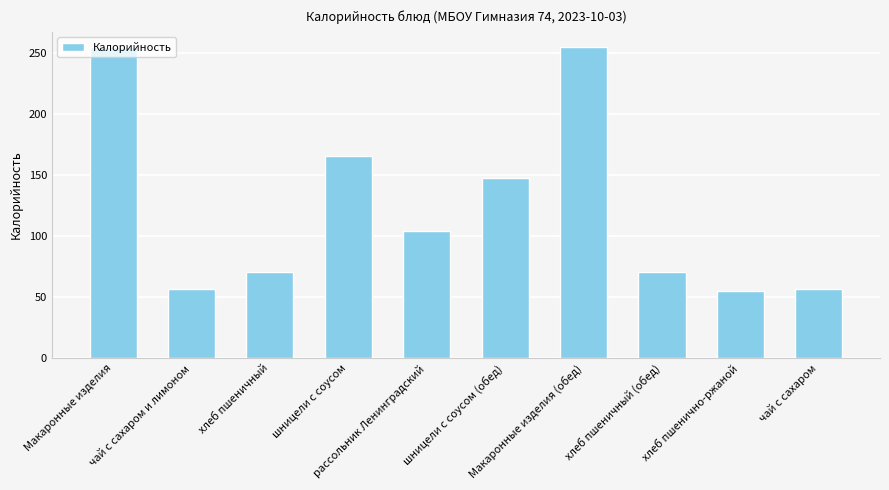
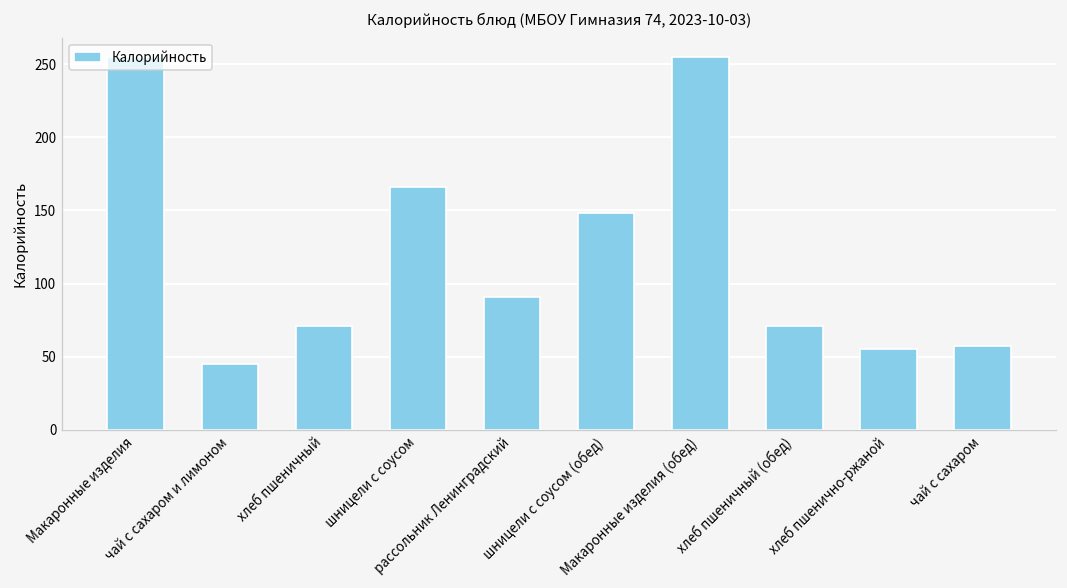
  {
-   "чай с сахаром и лимоном": 57,
+   "чай с сахаром и лимоном": 45,
    "хлеб пшеничный": 71,
    "шницели с соусом": 166,
-   "рассольник Ленинградский": 104,
+   "рассольник Ленинградский": 91,
    "шницели с соусом (обед)": 148,
    "Макаронные изделия (обед)": 255,
    "хлеб пшеничный (обед)": 71,
    "хлеб пшенично-ржаной": 55,
    "чай с сахаром": 57
  }
